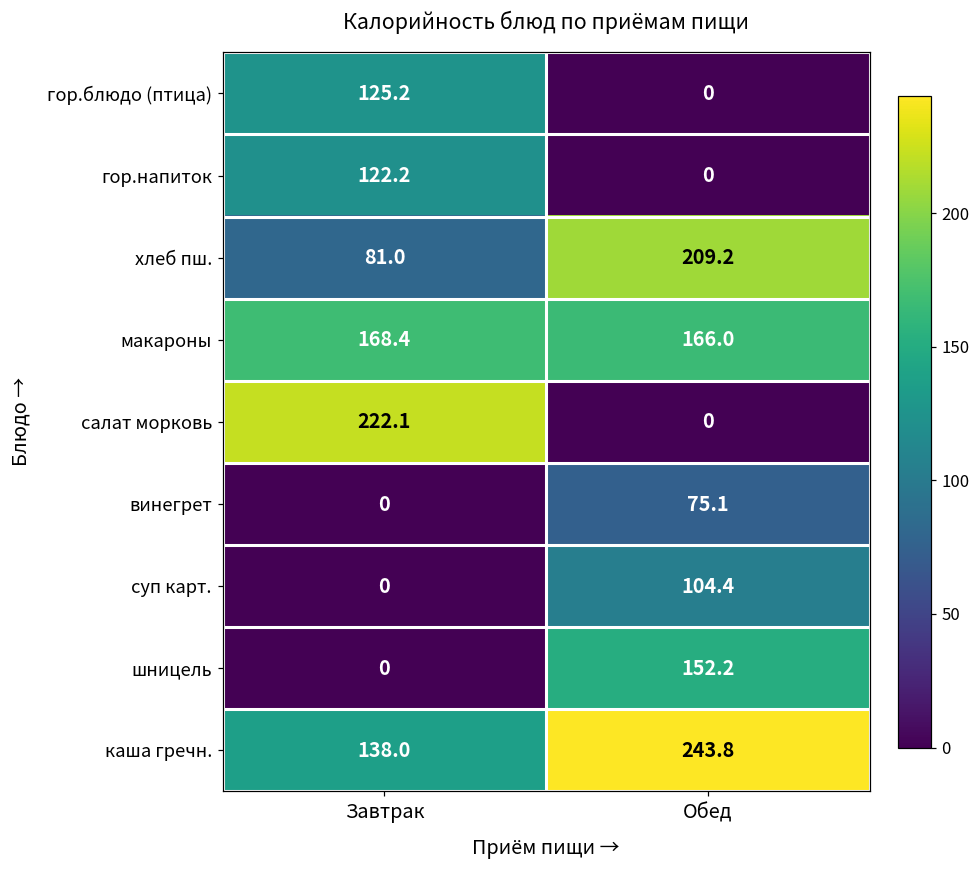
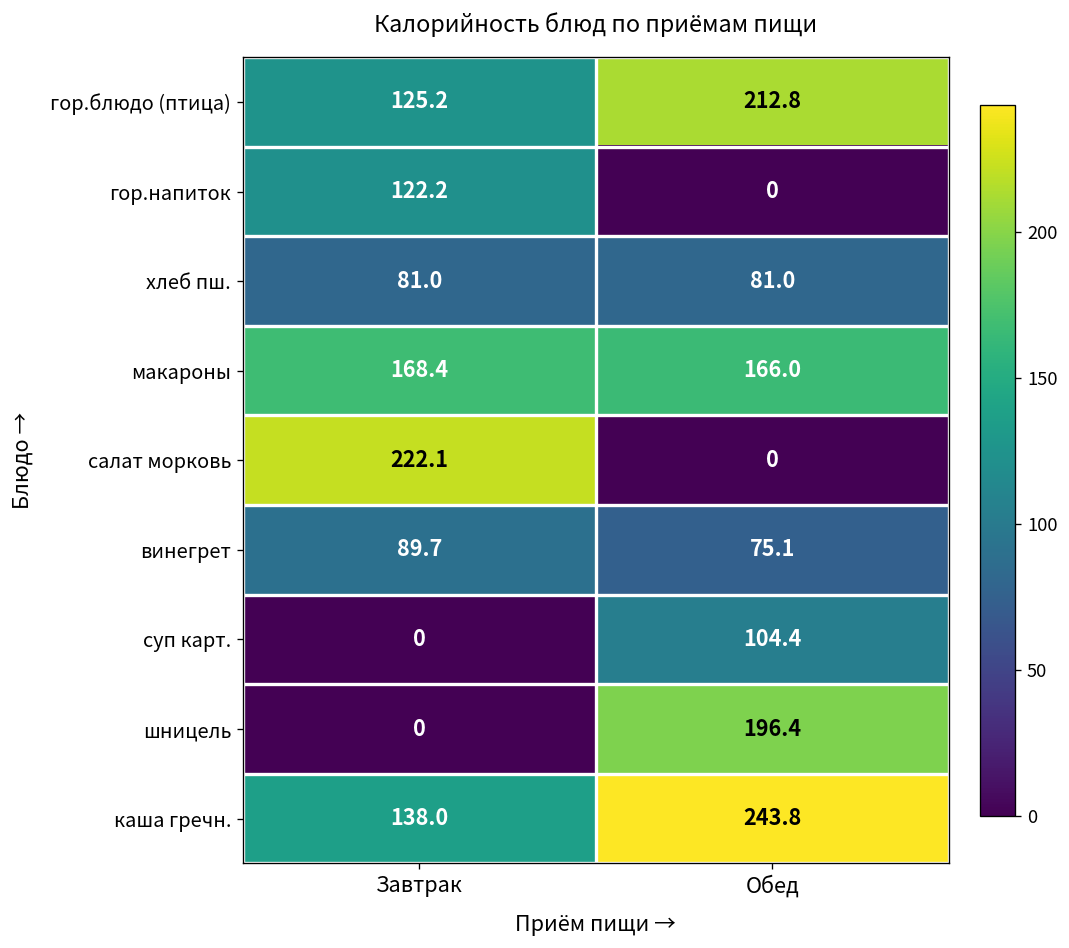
  {
    "гор.блюдо (птица)": {
      "Завтрак": 125.2,
-     "Обед": 0
+     "Обед": 212.8
    },
    "гор.напиток": {
      "Завтрак": 122.2,
      "Обед": 0
    },
    "хлеб пш.": {
      "Завтрак": 81.0,
-     "Обед": 209.2
+     "Обед": 81.0
    },
    "макароны": {
      "Завтрак": 168.4,
      "Обед": 166.0
    },
    "салат морковь": {
      "Завтрак": 222.1,
      "Обед": 0
    },
    "винегрет": {
-     "Завтрак": 0,
+     "Завтрак": 89.7,
      "Обед": 75.1
    },
    "суп карт.": {
      "Завтрак": 0,
      "Обед": 104.4
    },
    "шницель": {
      "Завтрак": 0,
-     "Обед": 152.2
+     "Обед": 196.4
    },
    "каша гречн.": {
      "Завтрак": 138.0,
      "Обед": 243.8
    }
  }
